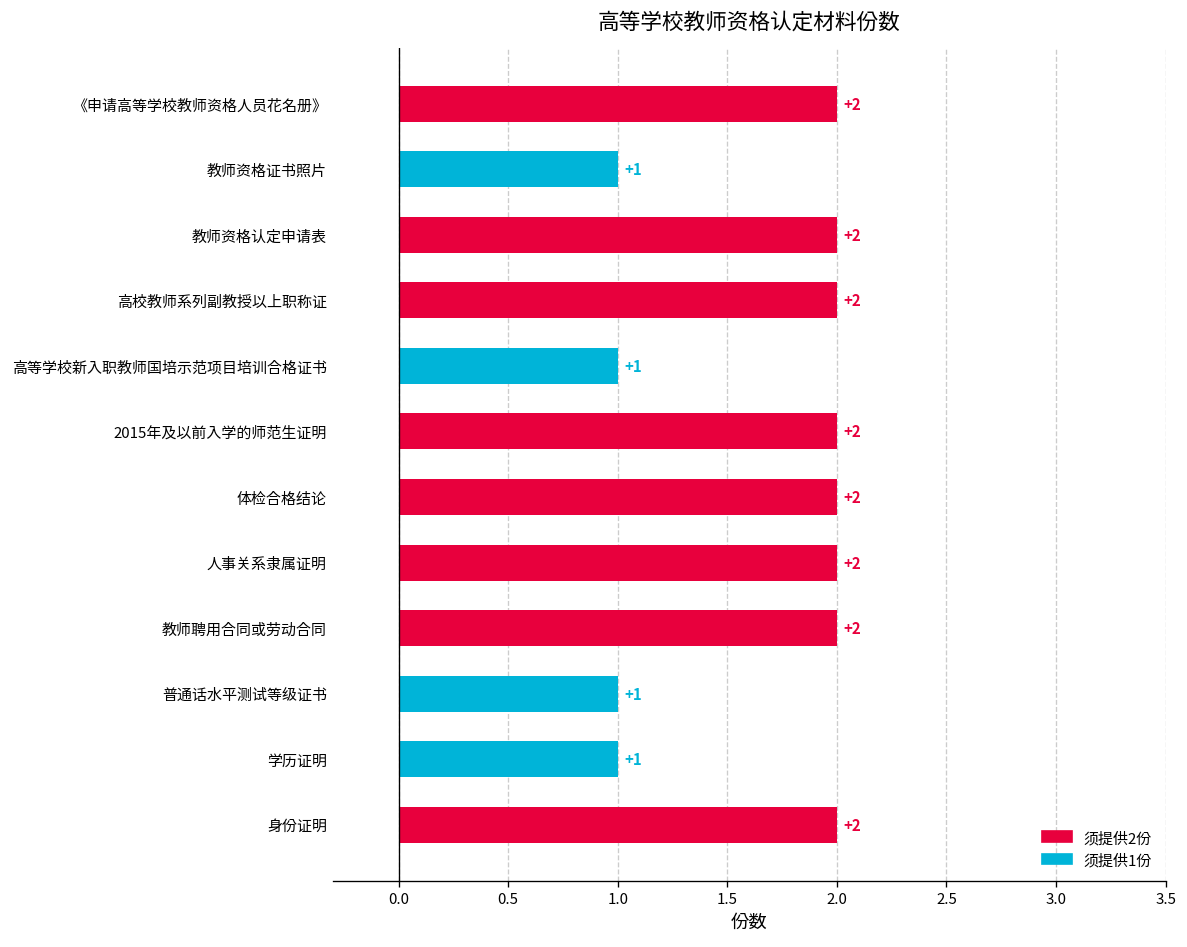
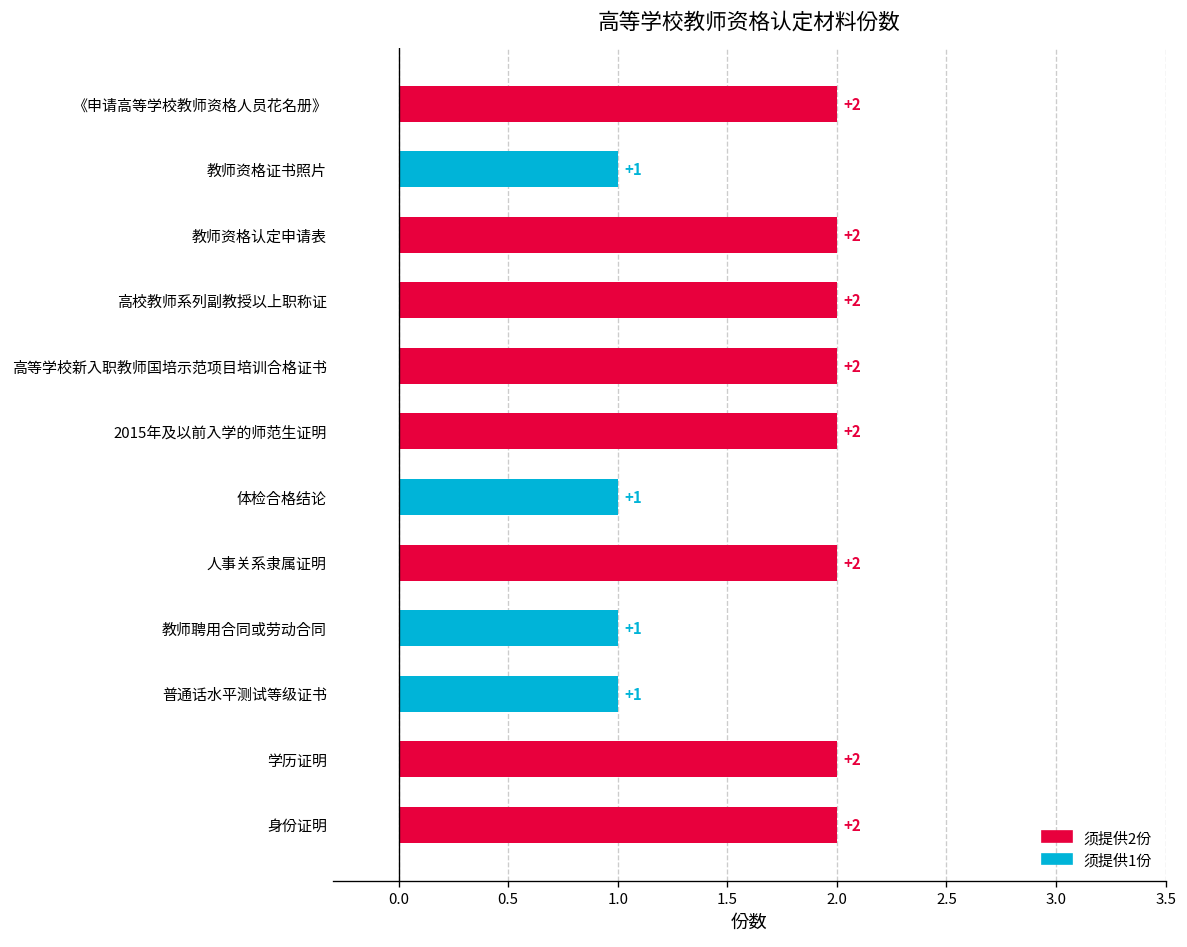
  {
    "《申请高等学校教师资格人员花名册》": "+2",
    "教师资格证书照片": "+1",
    "教师资格认定申请表": "+2",
    "高校教师系列副教授以上职称证": "+2",
-   "高等学校新入职教师国培示范项目培训合格证书": "+1",
+   "高等学校新入职教师国培示范项目培训合格证书": "+2",
    "2015年及以前入学的师范生证明": "+2",
-   "体检合格结论": "+2",
+   "体检合格结论": "+1",
    "人事关系隶属证明": "+2",
-   "教师聘用合同或劳动合同": "+2",
+   "教师聘用合同或劳动合同": "+1",
    "普通话水平测试等级证书": "+1",
-   "学历证明": "+1",
+   "学历证明": "+2",
    "身份证明": "+2"
  }
